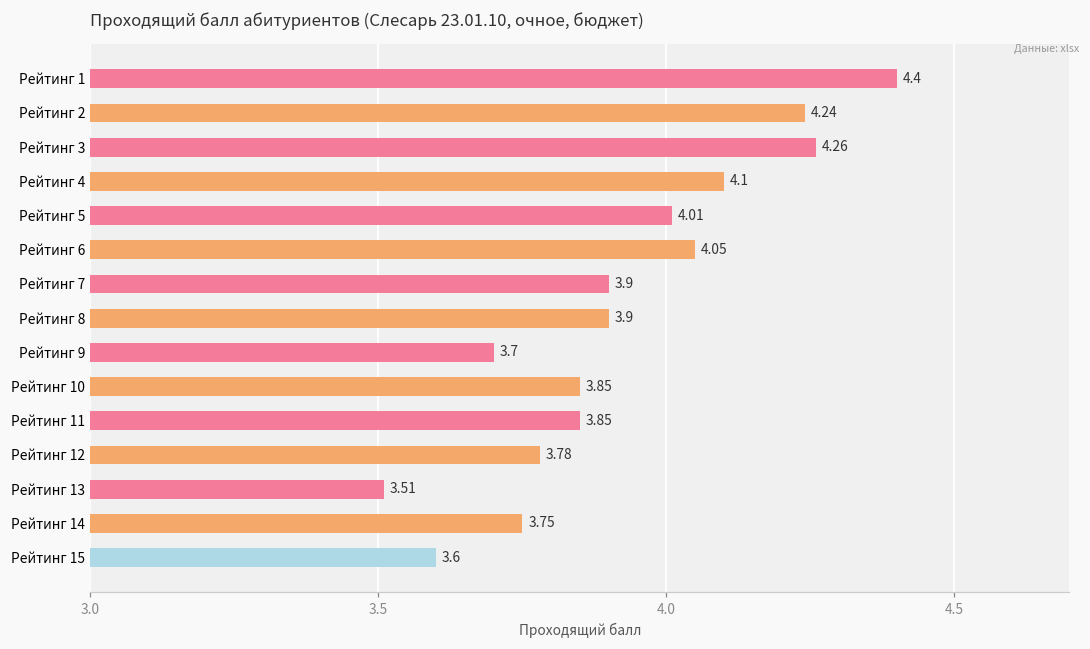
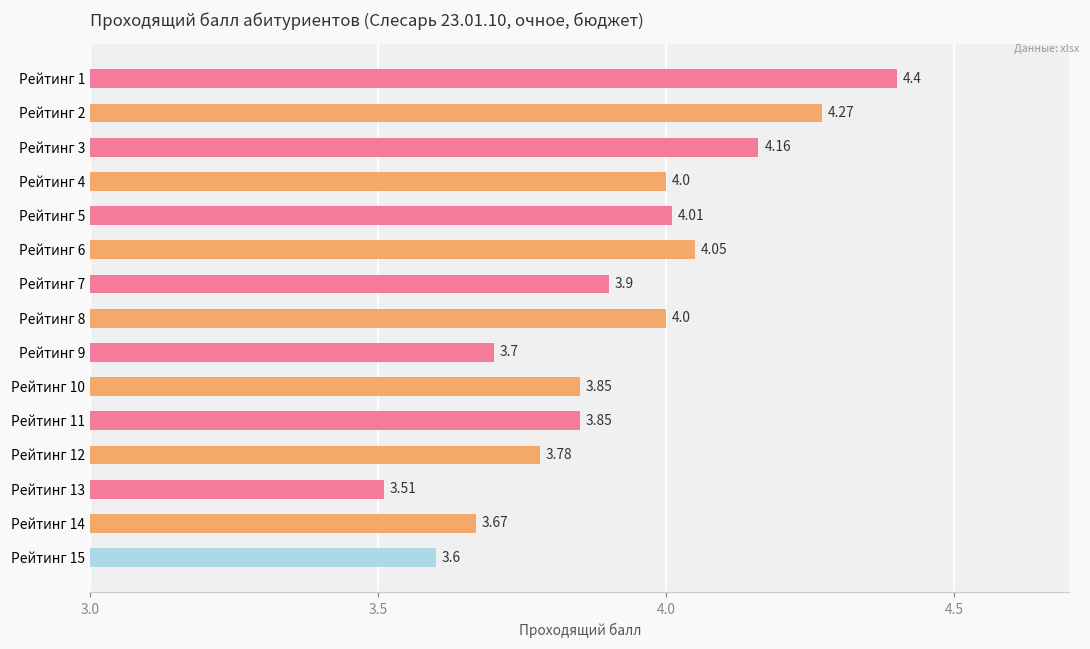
  {
    "Рейтинг 1": 4.4,
-   "Рейтинг 2": 4.24,
-   "Рейтинг 3": 4.26,
-   "Рейтинг 4": 4.1,
+   "Рейтинг 2": 4.27,
+   "Рейтинг 3": 4.16,
+   "Рейтинг 4": 4.0,
    "Рейтинг 5": 4.01,
    "Рейтинг 6": 4.05,
    "Рейтинг 7": 3.9,
-   "Рейтинг 8": 3.9,
+   "Рейтинг 8": 4.0,
    "Рейтинг 9": 3.7,
    "Рейтинг 10": 3.85,
    "Рейтинг 11": 3.85,
    "Рейтинг 12": 3.78,
    "Рейтинг 13": 3.51,
-   "Рейтинг 14": 3.75,
+   "Рейтинг 14": 3.67,
    "Рейтинг 15": 3.6
  }
